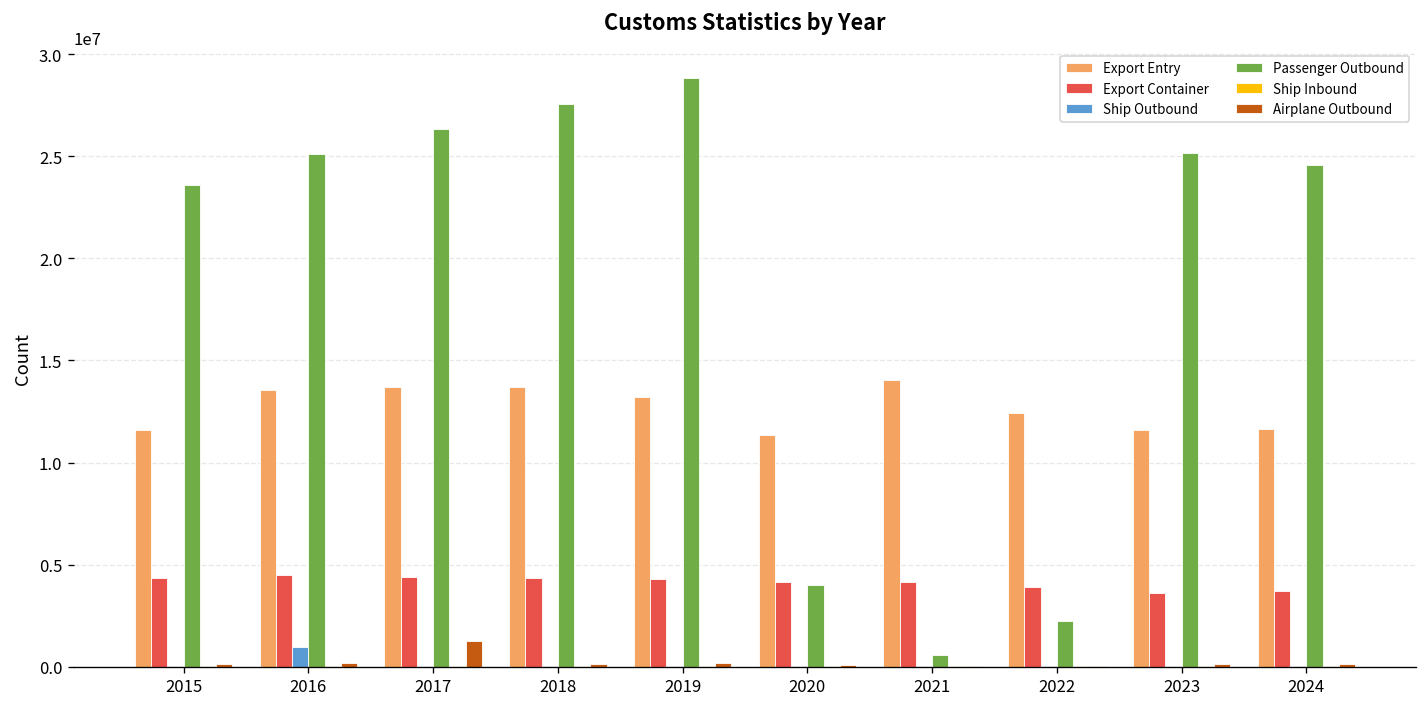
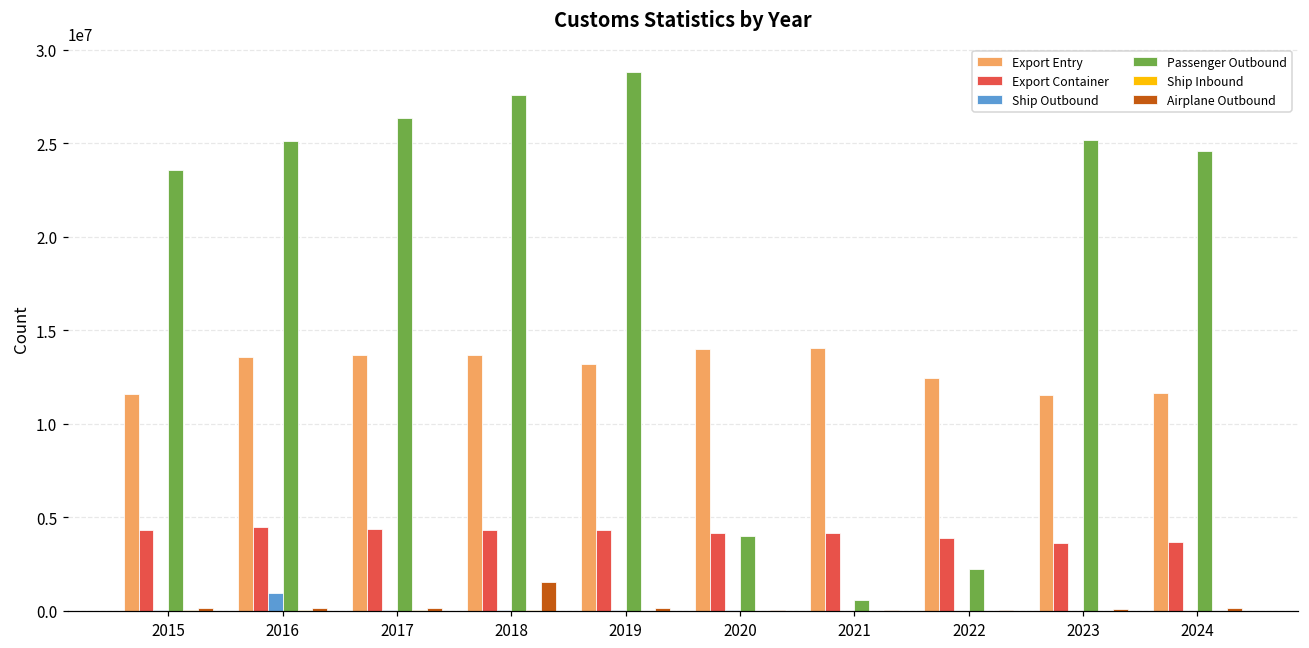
  {
    "Export Entry": {
      "2015": 11600000,
      "2016": 13600000,
      "2017": 13700000,
      "2018": 13700000,
      "2019": 13200000,
-     "2020": 11400000,
+     "2020": 14000000,
      "2021": 14100000,
      "2022": 12400000,
      "2023": 11600000,
      "2024": 11600000
    },
    "Export Container": {
      "2015": 4300000,
      "2016": 4500000,
      "2017": 4400000,
      "2018": 4300000,
      "2019": 4300000,
      "2020": 4100000,
      "2021": 4100000,
      "2022": 3900000,
      "2023": 3600000,
      "2024": 3700000
    },
    "Ship Outbound": {
      "2016": 1000000
    },
    "Passenger Outbound": {
      "2015": 23600000,
      "2016": 25100000,
      "2017": 26400000,
      "2018": 27600000,
      "2019": 28800000,
      "2020": 4000000,
      "2021": 600000,
      "2022": 2200000,
      "2023": 25200000,
      "2024": 24600000
    },
    "Airplane Outbound": {
      "2016": 200000,
-     "2017": 1300000,
-     "2018": 100000,
+     "2017": 100000,
+     "2018": 1600000,
      "2019": 200000
    }
  }
